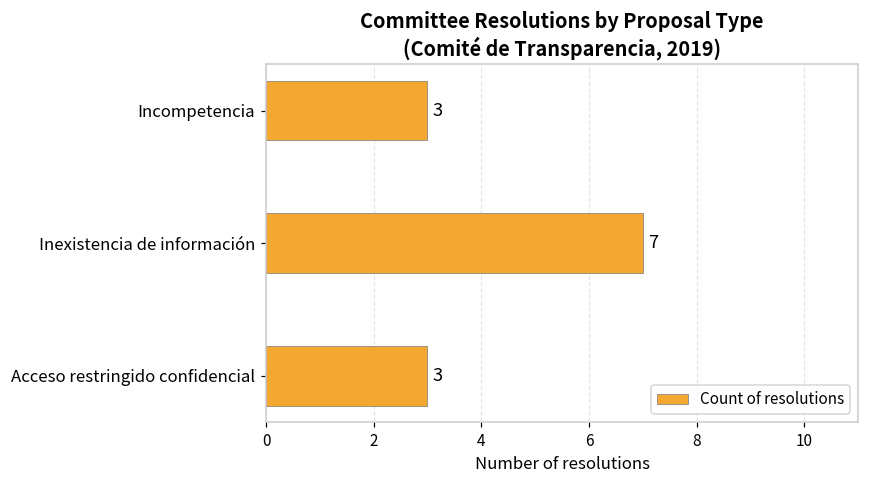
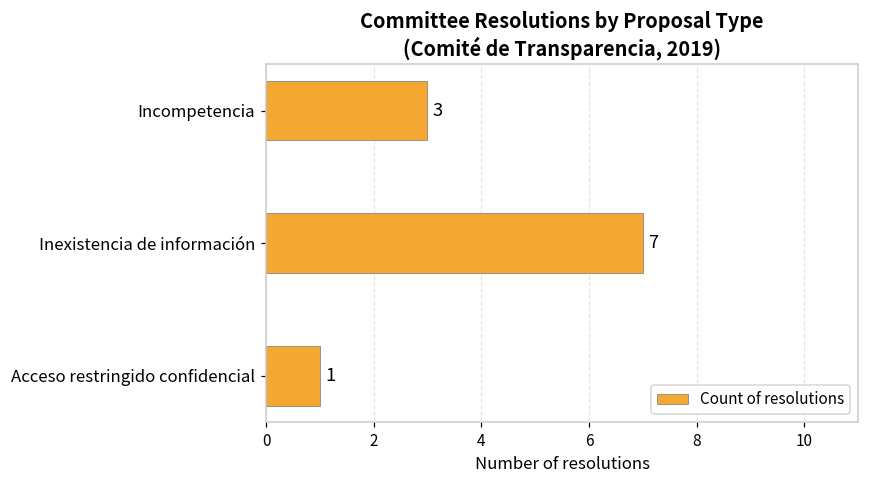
  {
    "Incompetencia": 3,
    "Inexistencia de información": 7,
-   "Acceso restringido confidencial": 3
+   "Acceso restringido confidencial": 1
  }
